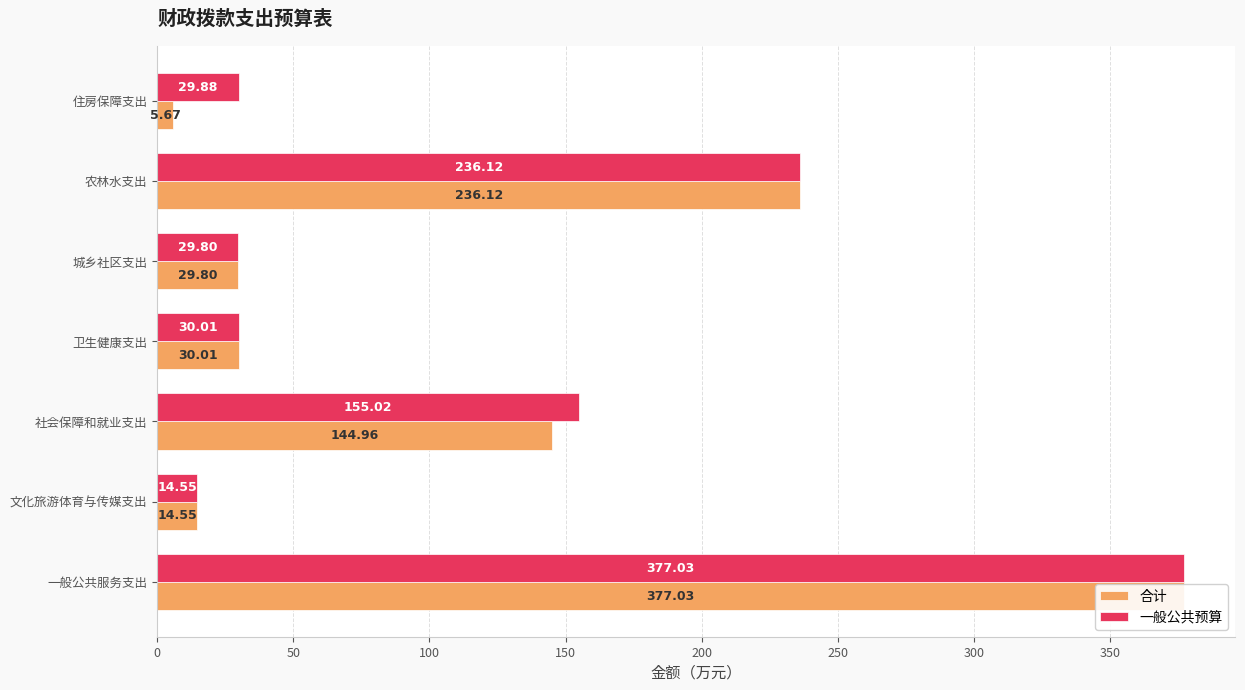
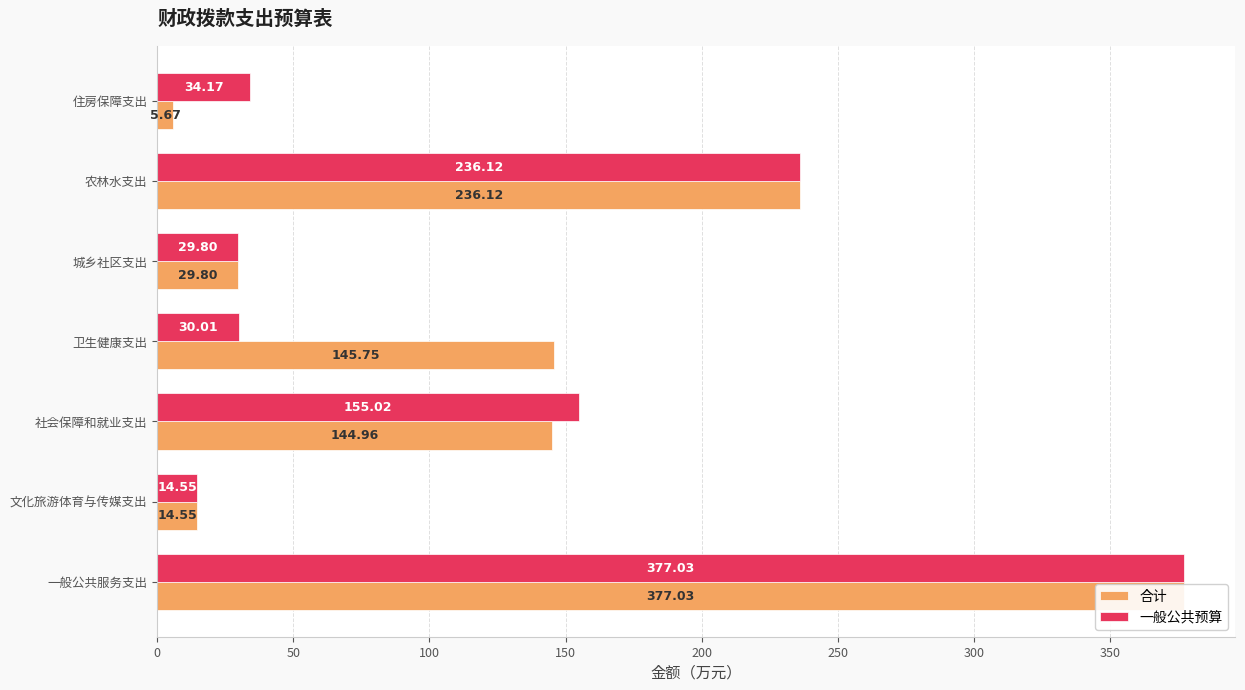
  {
    "合计": {
      "住房保障支出": 5.67,
      "农林水支出": 236.12,
      "城乡社区支出": 29.80,
-     "卫生健康支出": 30.01,
+     "卫生健康支出": 145.75,
      "社会保障和就业支出": 144.96,
      "文化旅游体育与传媒支出": 14.55
    },
    "一般公共预算": {
-     "住房保障支出": 29.88,
+     "住房保障支出": 34.17,
      "农林水支出": 236.12,
      "城乡社区支出": 29.80,
      "卫生健康支出": 30.01,
      "社会保障和就业支出": 155.02,
      "文化旅游体育与传媒支出": 14.55,
      "一般公共服务支出": 377.03
    }
  }
